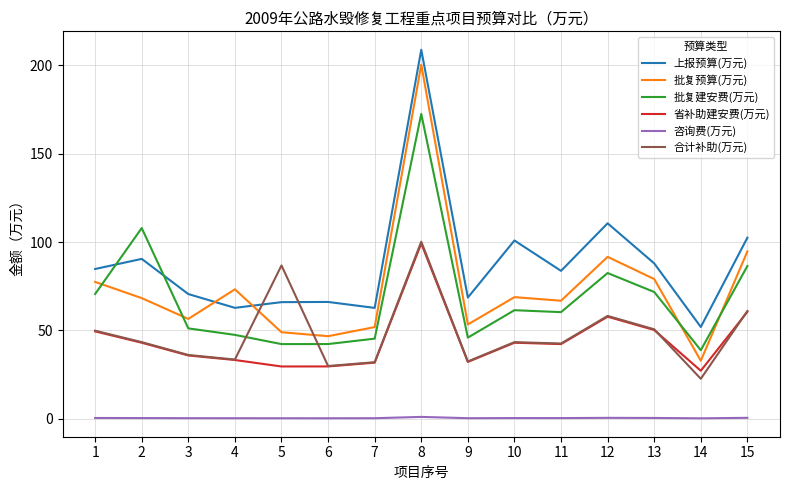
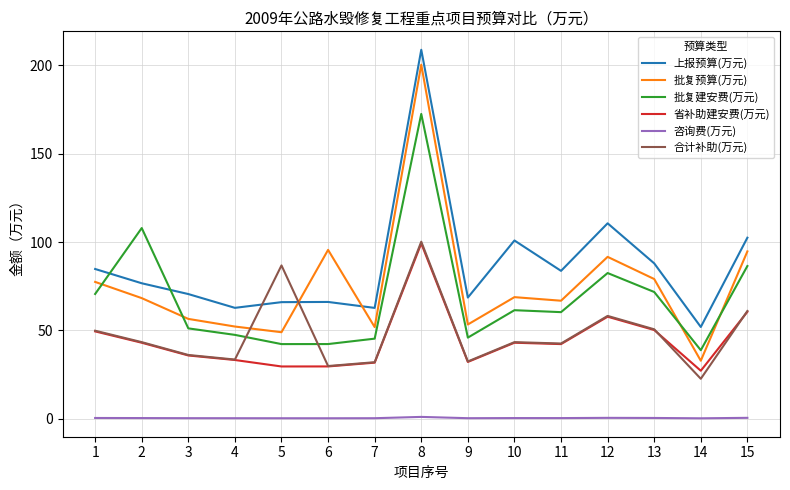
  {
    "上报预算(万元)": {
      "1": 85,
-     "2": 90,
+     "2": 77,
      "3": 71,
      "4": 63,
      "5": 66,
      "6": 66,
      "7": 63,
      "8": 209,
      "9": 69,
      "10": 101,
      "11": 84,
      "12": 111,
      "13": 88,
      "14": 52,
      "15": 102
    },
    "批复预算(万元)": {
      "1": 77,
      "2": 68,
      "3": 56,
-     "4": 73,
+     "4": 52,
      "5": 49,
-     "6": 47,
+     "6": 96,
      "7": 52,
      "8": 200,
      "9": 53,
      "10": 69,
      "11": 67,
      "12": 92,
      "13": 79,
      "14": 33,
      "15": 95
    },
    "批复建安费(万元)": {
      "1": 71,
      "2": 108,
      "3": 51,
      "4": 47,
      "5": 42,
      "6": 42,
      "7": 45,
      "8": 173,
      "9": 46,
      "10": 61,
      "11": 60,
      "12": 82,
      "13": 72,
      "14": 39,
      "15": 86
    },
    "省补助建安费(万元)": {
      "5": 30,
      "14": 27
    },
    "咨询费(万元)": {
      "1": 0,
      "2": 0,
      "3": 0,
      "4": 0,
      "5": 0,
      "6": 0,
      "7": 0,
      "8": 1,
      "9": 0,
      "10": 0,
      "11": 0,
      "12": 0,
      "13": 0,
      "14": 0,
      "15": 0
    },
    "合计补助(万元)": {
      "5": 87,
      "14": 23
    }
  }
